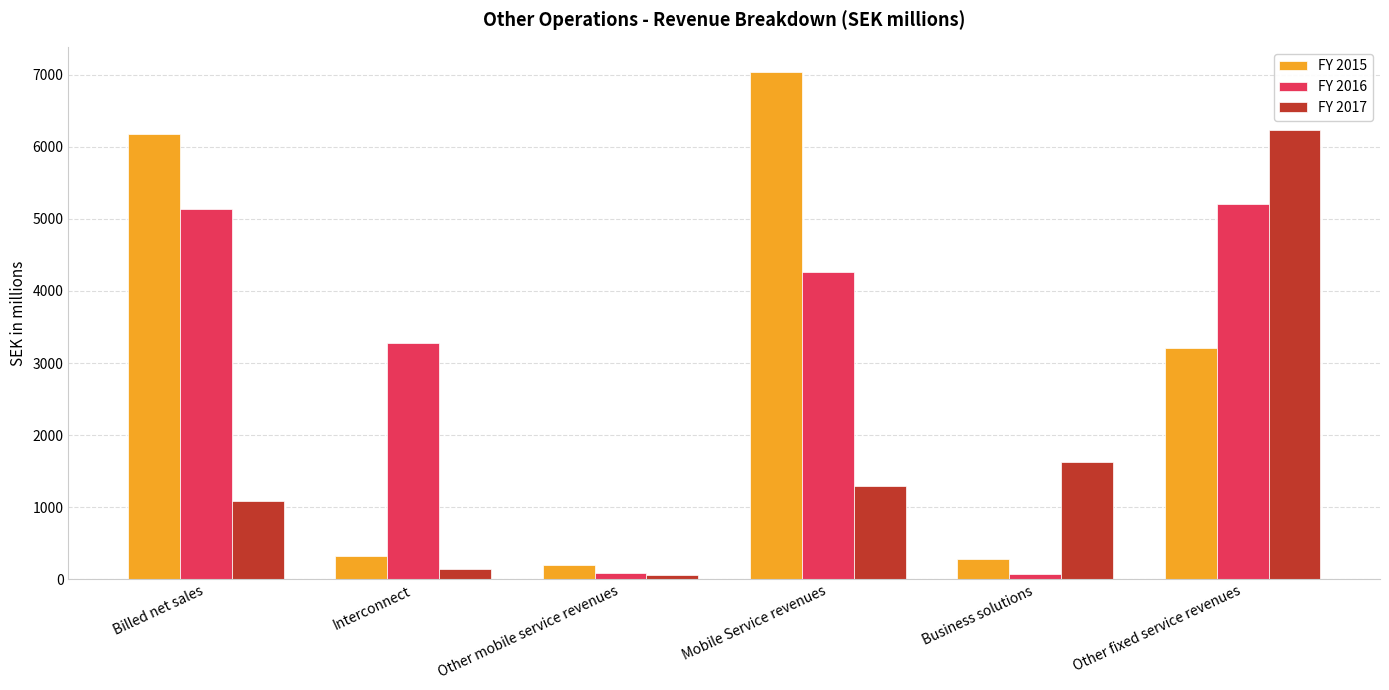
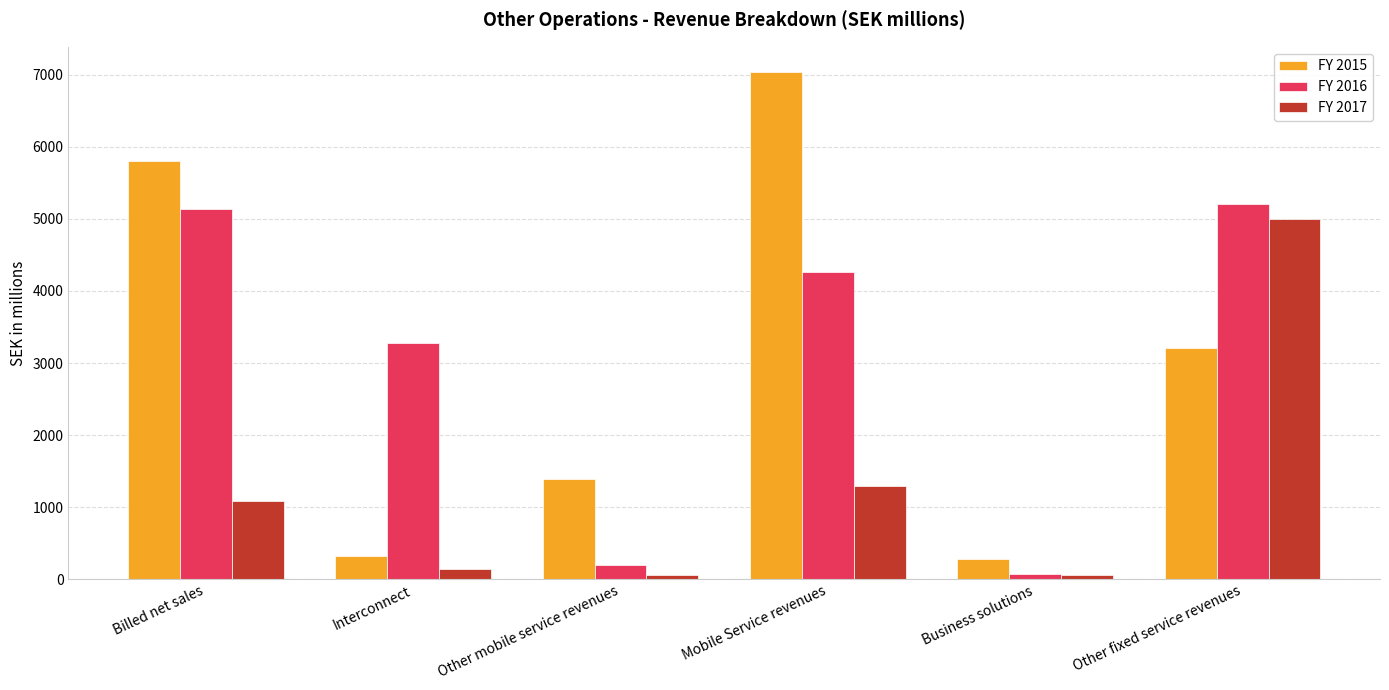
  {
    "FY 2015": {
-     "Billed net sales": 6200,
+     "Billed net sales": 5800,
      "Interconnect": 300,
-     "Other mobile service revenues": 200,
+     "Other mobile service revenues": 1400,
      "Mobile Service revenues": 7000,
      "Business solutions": 300,
      "Other fixed service revenues": 3200
    },
    "FY 2016": {
      "Billed net sales": 5100,
      "Interconnect": 3300,
-     "Other mobile service revenues": 100,
+     "Other mobile service revenues": 200,
      "Mobile Service revenues": 4300,
      "Business solutions": 100,
      "Other fixed service revenues": 5200
    },
    "FY 2017": {
      "Billed net sales": 1100,
      "Interconnect": 100,
      "Other mobile service revenues": 100,
      "Mobile Service revenues": 1300,
-     "Business solutions": 1600,
-     "Other fixed service revenues": 6200
+     "Business solutions": 100,
+     "Other fixed service revenues": 5000
    }
  }
